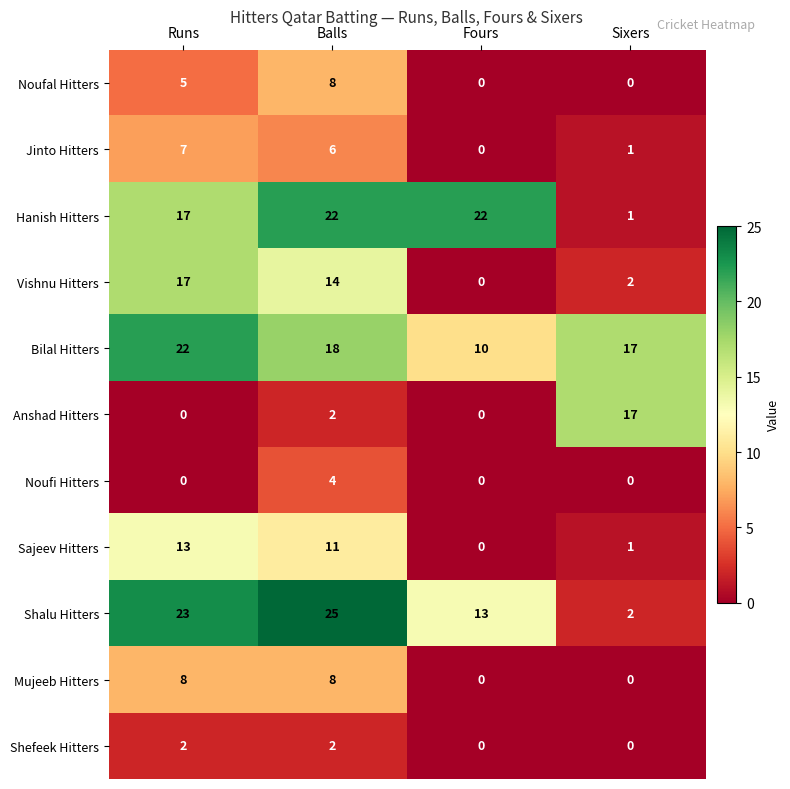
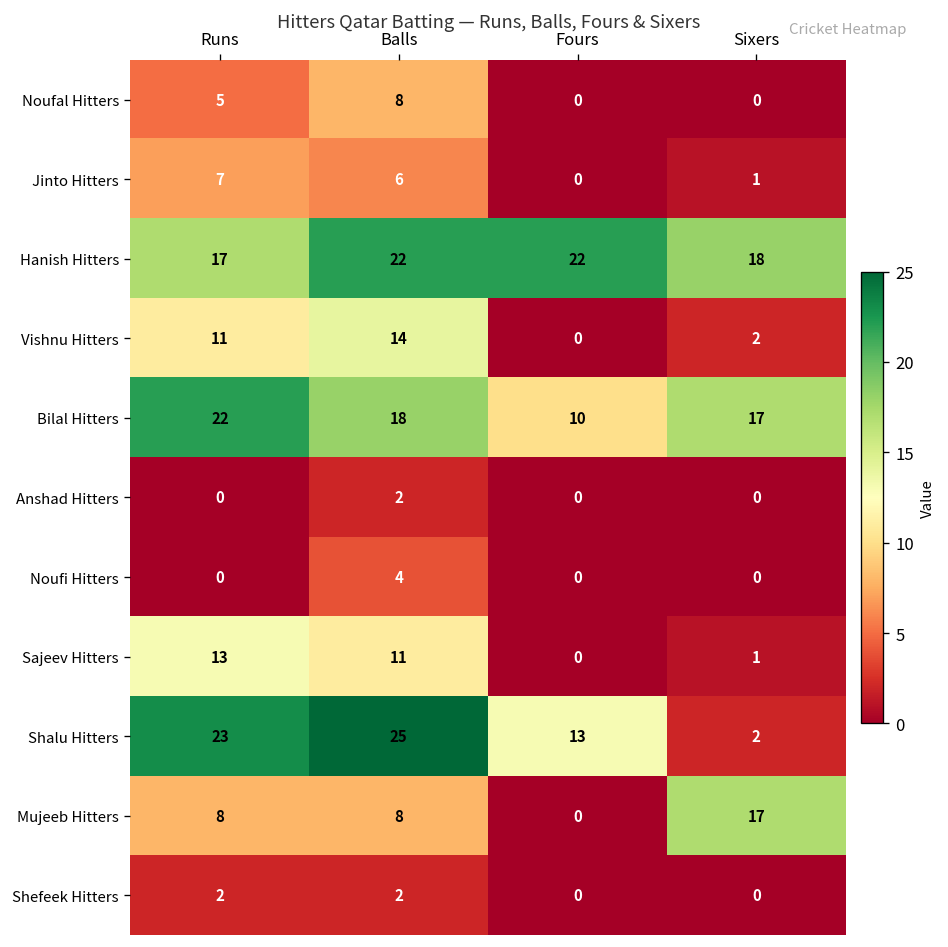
  {
    "Noufal Hitters": {
      "Runs": 5,
      "Balls": 8,
      "Fours": 0,
      "Sixers": 0
    },
    "Jinto Hitters": {
      "Runs": 7,
      "Balls": 6,
      "Fours": 0,
      "Sixers": 1
    },
    "Hanish Hitters": {
      "Runs": 17,
      "Balls": 22,
      "Fours": 22,
-     "Sixers": 1
+     "Sixers": 18
    },
    "Vishnu Hitters": {
-     "Runs": 17,
+     "Runs": 11,
      "Balls": 14,
      "Fours": 0,
      "Sixers": 2
    },
    "Bilal Hitters": {
      "Runs": 22,
      "Balls": 18,
      "Fours": 10,
      "Sixers": 17
    },
    "Anshad Hitters": {
      "Runs": 0,
      "Balls": 2,
      "Fours": 0,
-     "Sixers": 17
+     "Sixers": 0
    },
    "Noufi Hitters": {
      "Runs": 0,
      "Balls": 4,
      "Fours": 0,
      "Sixers": 0
    },
    "Sajeev Hitters": {
      "Runs": 13,
      "Balls": 11,
      "Fours": 0,
      "Sixers": 1
    },
    "Shalu Hitters": {
      "Runs": 23,
      "Balls": 25,
      "Fours": 13,
      "Sixers": 2
    },
    "Mujeeb Hitters": {
      "Runs": 8,
      "Balls": 8,
      "Fours": 0,
-     "Sixers": 0
+     "Sixers": 17
    },
    "Shefeek Hitters": {
      "Runs": 2,
      "Balls": 2,
      "Fours": 0,
      "Sixers": 0
    }
  }
